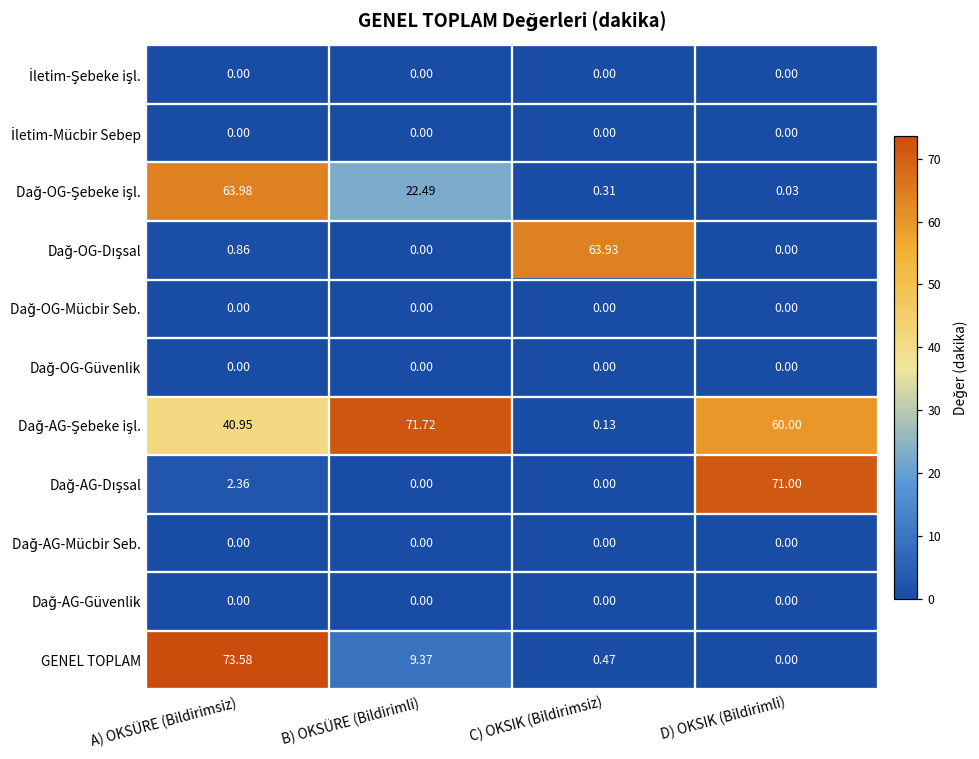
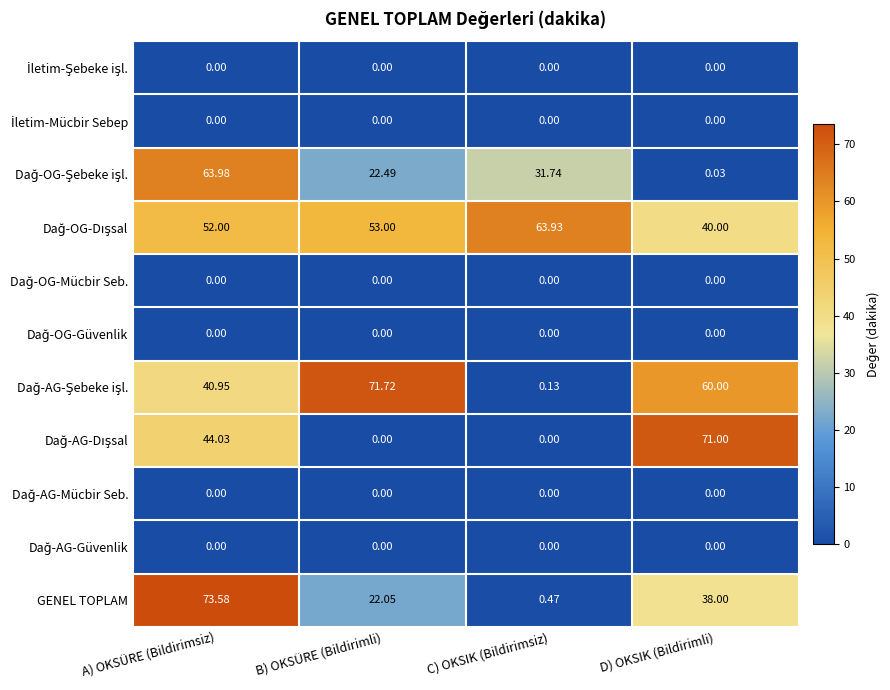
  {
    "İletim-Şebeke işl.": {
      "A) OKSÜRE (Bildirimsiz)": 0.00,
      "B) OKSÜRE (Bildirimli)": 0.00,
      "C) OKSIK (Bildirimsiz)": 0.00,
      "D) OKSIK (Bildirimli)": 0.00
    },
    "İletim-Mücbir Sebep": {
      "A) OKSÜRE (Bildirimsiz)": 0.00,
      "B) OKSÜRE (Bildirimli)": 0.00,
      "C) OKSIK (Bildirimsiz)": 0.00,
      "D) OKSIK (Bildirimli)": 0.00
    },
    "Dağ-OG-Şebeke işl.": {
      "A) OKSÜRE (Bildirimsiz)": 63.98,
      "B) OKSÜRE (Bildirimli)": 22.49,
-     "C) OKSIK (Bildirimsiz)": 0.31,
+     "C) OKSIK (Bildirimsiz)": 31.74,
      "D) OKSIK (Bildirimli)": 0.03
    },
    "Dağ-OG-Dışsal": {
-     "A) OKSÜRE (Bildirimsiz)": 0.86,
-     "B) OKSÜRE (Bildirimli)": 0.00,
+     "A) OKSÜRE (Bildirimsiz)": 52.00,
+     "B) OKSÜRE (Bildirimli)": 53.00,
      "C) OKSIK (Bildirimsiz)": 63.93,
-     "D) OKSIK (Bildirimli)": 0.00
+     "D) OKSIK (Bildirimli)": 40.00
    },
    "Dağ-OG-Mücbir Seb.": {
      "A) OKSÜRE (Bildirimsiz)": 0.00,
      "B) OKSÜRE (Bildirimli)": 0.00,
      "C) OKSIK (Bildirimsiz)": 0.00,
      "D) OKSIK (Bildirimli)": 0.00
    },
    "Dağ-OG-Güvenlik": {
      "A) OKSÜRE (Bildirimsiz)": 0.00,
      "B) OKSÜRE (Bildirimli)": 0.00,
      "C) OKSIK (Bildirimsiz)": 0.00,
      "D) OKSIK (Bildirimli)": 0.00
    },
    "Dağ-AG-Şebeke işl.": {
      "A) OKSÜRE (Bildirimsiz)": 40.95,
      "B) OKSÜRE (Bildirimli)": 71.72,
      "C) OKSIK (Bildirimsiz)": 0.13,
      "D) OKSIK (Bildirimli)": 60.00
    },
    "Dağ-AG-Dışsal": {
-     "A) OKSÜRE (Bildirimsiz)": 2.36,
+     "A) OKSÜRE (Bildirimsiz)": 44.03,
      "B) OKSÜRE (Bildirimli)": 0.00,
      "C) OKSIK (Bildirimsiz)": 0.00,
      "D) OKSIK (Bildirimli)": 71.00
    },
    "Dağ-AG-Mücbir Seb.": {
      "A) OKSÜRE (Bildirimsiz)": 0.00,
      "B) OKSÜRE (Bildirimli)": 0.00,
      "C) OKSIK (Bildirimsiz)": 0.00,
      "D) OKSIK (Bildirimli)": 0.00
    },
    "Dağ-AG-Güvenlik": {
      "A) OKSÜRE (Bildirimsiz)": 0.00,
      "B) OKSÜRE (Bildirimli)": 0.00,
      "C) OKSIK (Bildirimsiz)": 0.00,
      "D) OKSIK (Bildirimli)": 0.00
    },
    "GENEL TOPLAM": {
      "A) OKSÜRE (Bildirimsiz)": 73.58,
-     "B) OKSÜRE (Bildirimli)": 9.37,
+     "B) OKSÜRE (Bildirimli)": 22.05,
      "C) OKSIK (Bildirimsiz)": 0.47,
-     "D) OKSIK (Bildirimli)": 0.00
+     "D) OKSIK (Bildirimli)": 38.00
    }
  }
